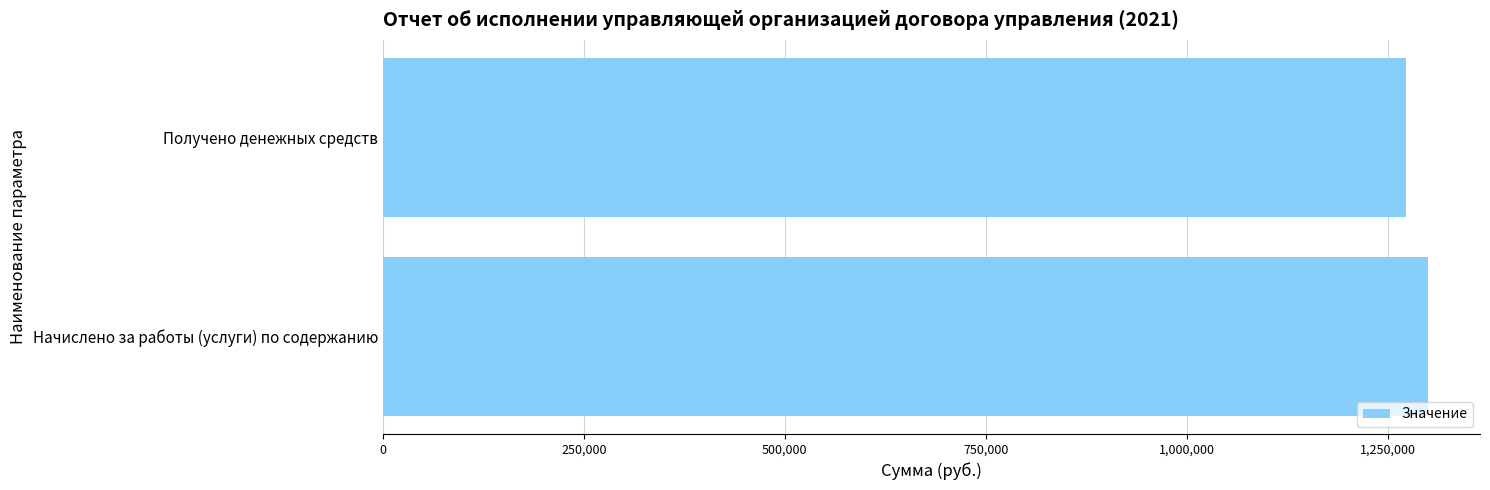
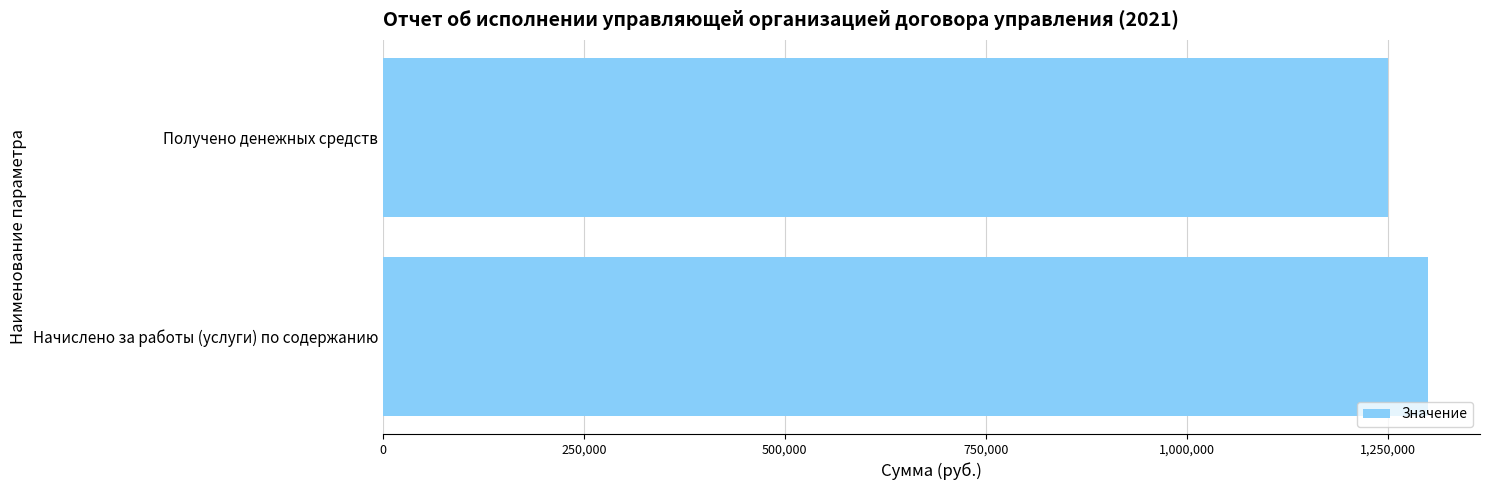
  {
-   "Получено денежных средств": "1,270,000",
+   "Получено денежных средств": "1,250,000",
    "Начислено за работы (услуги) по содержанию": "1,300,000"
  }
